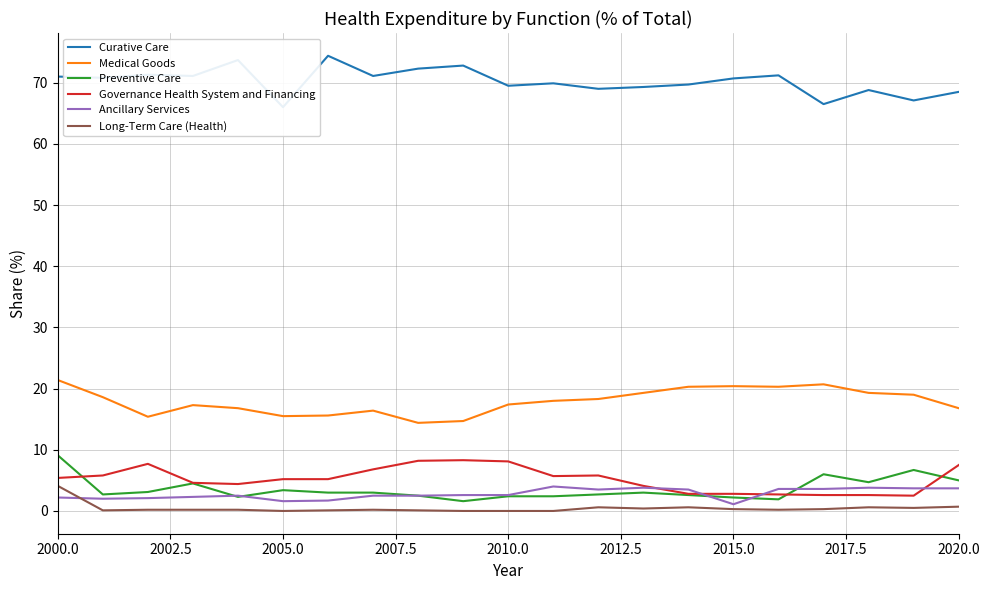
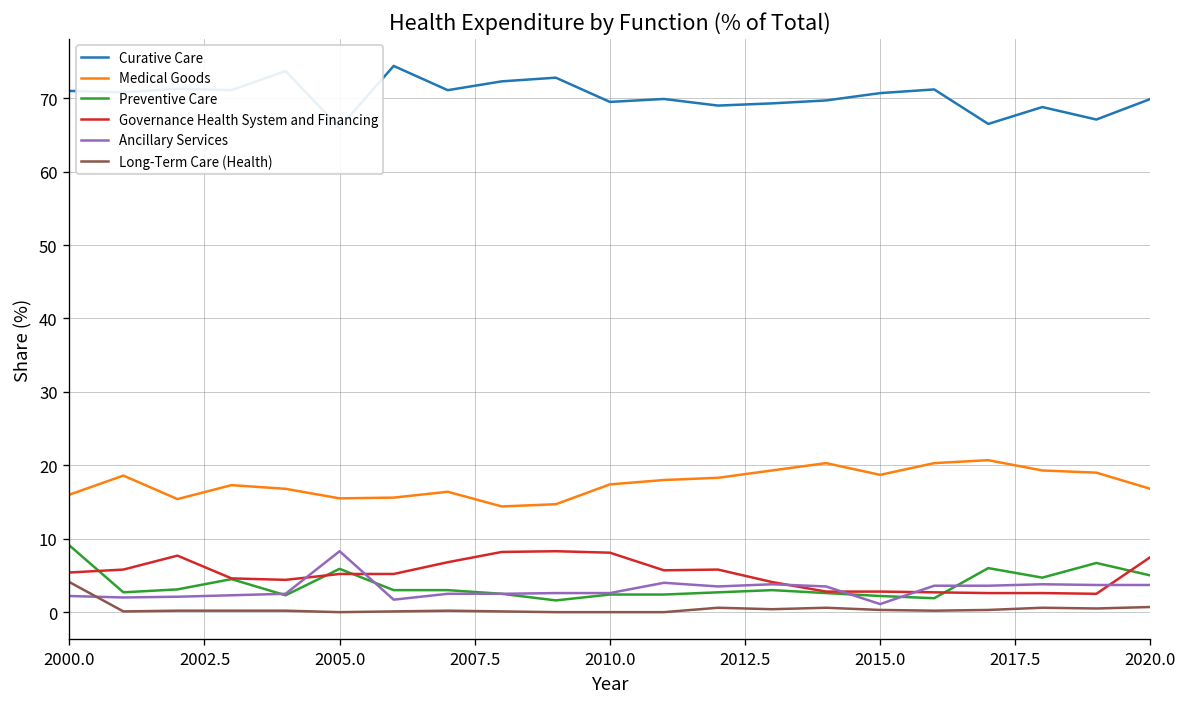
  {
    "Curative Care": {
      "2000.0": 71,
      "2010.0": 70,
      "2015.0": 71,
-     "2020.0": 69
+     "2020.0": 70
    },
    "Medical Goods": {
-     "2000.0": 21,
+     "2000.0": 16,
      "2005.0": 16,
      "2010.0": 17,
-     "2015.0": 20,
+     "2015.0": 19,
      "2020.0": 17
    },
    "Preventive Care": {
      "2000.0": 9,
-     "2005.0": 3,
+     "2005.0": 6,
      "2015.0": 2,
      "2020.0": 5
    },
    "Governance Health System and Financing": {
      "2000.0": 5,
      "2005.0": 5,
      "2010.0": 8,
      "2015.0": 3,
      "2020.0": 8
    },
    "Ancillary Services": {
      "2000.0": 2,
-     "2005.0": 2,
+     "2005.0": 8,
      "2015.0": 1,
      "2020.0": 4
    },
    "Long-Term Care (Health)": {
      "2000.0": 4,
      "2005.0": 0,
      "2010.0": 0,
      "2015.0": 0,
      "2020.0": 1
    }
  }
